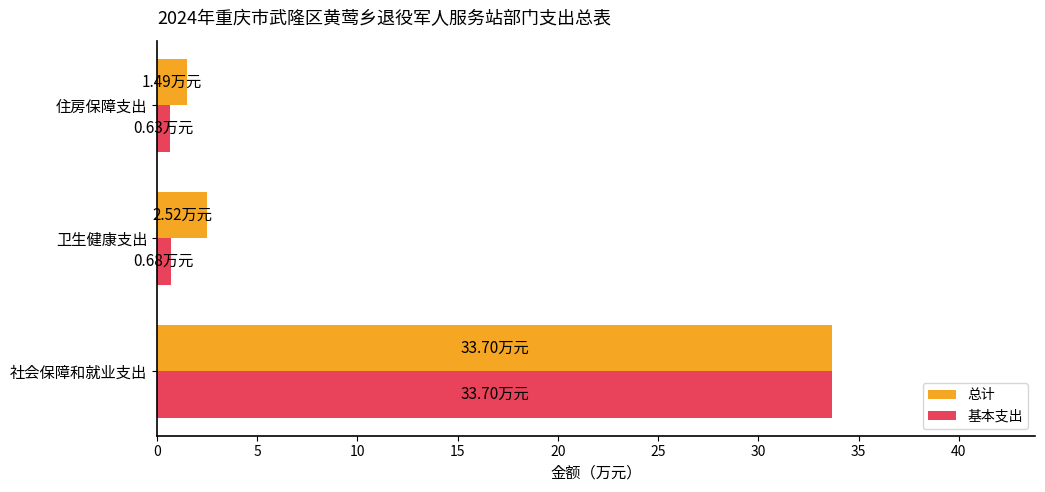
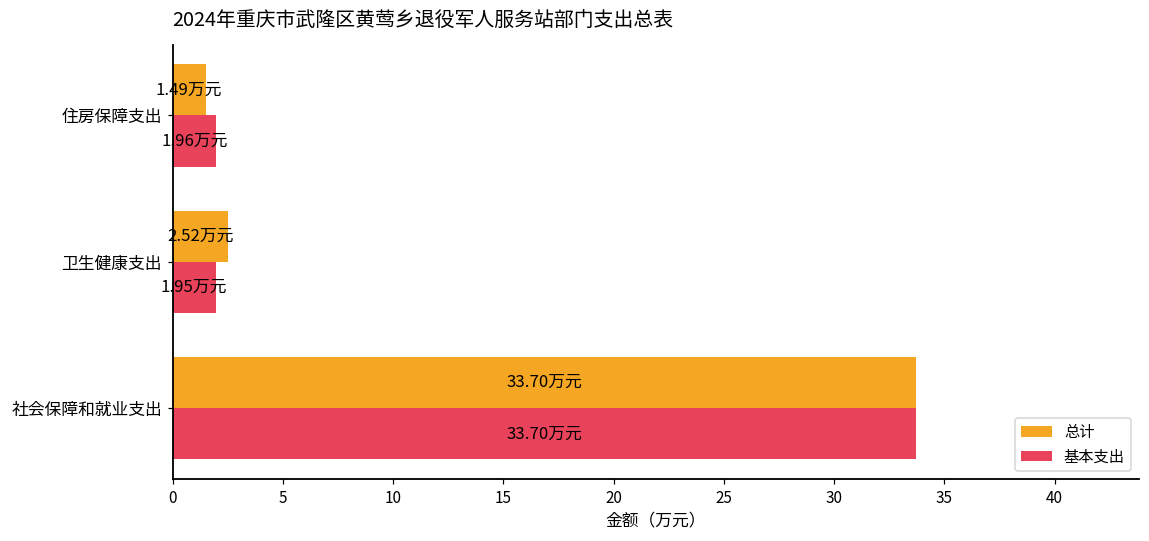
  {
    "总计": {
      "住房保障支出": 1.49,
      "卫生健康支出": 2.52,
      "社会保障和就业支出": 33.70
    },
    "基本支出": {
-     "住房保障支出": 0.63,
-     "卫生健康支出": 0.68,
+     "住房保障支出": 1.96,
+     "卫生健康支出": 1.95,
      "社会保障和就业支出": 33.70
    }
  }
